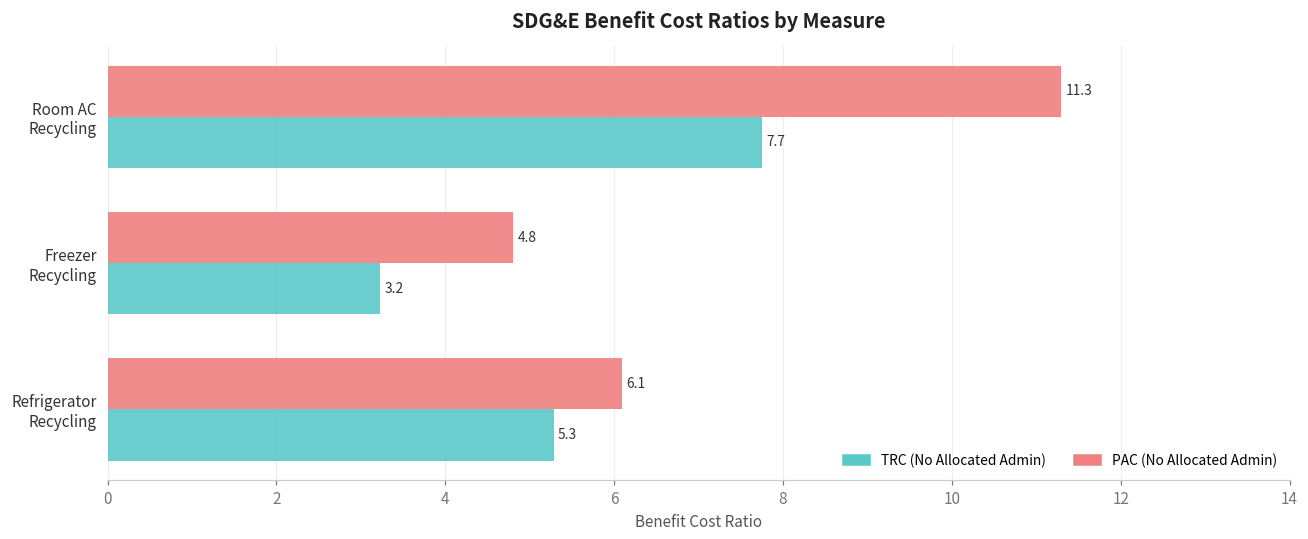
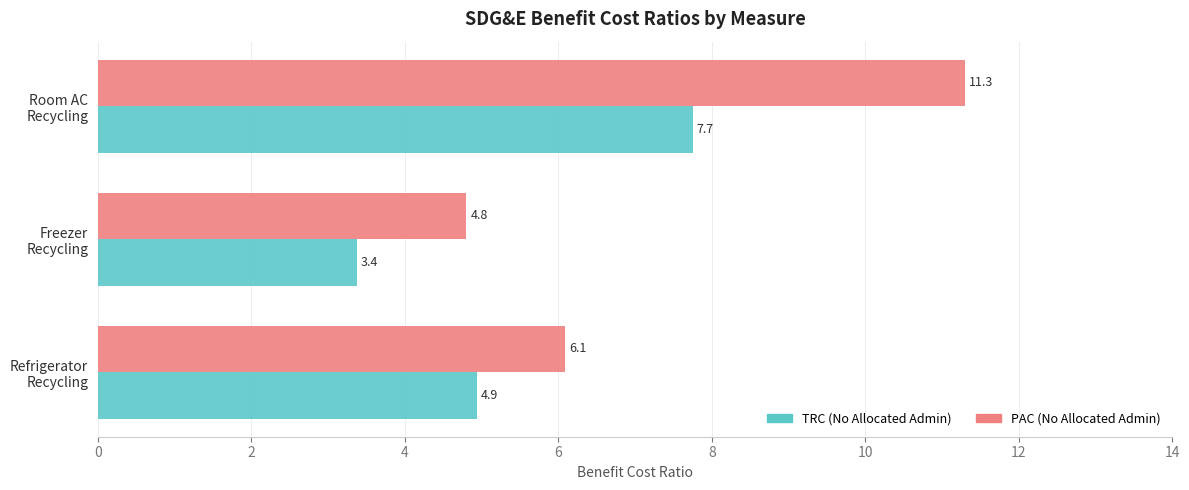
  {
    "TRC (No Allocated Admin)": {
      "Room AC Recycling": 7.7,
-     "Freezer Recycling": 3.2,
-     "Refrigerator Recycling": 5.3
+     "Freezer Recycling": 3.4,
+     "Refrigerator Recycling": 4.9
    },
    "PAC (No Allocated Admin)": {
      "Room AC Recycling": 11.3,
      "Freezer Recycling": 4.8,
      "Refrigerator Recycling": 6.1
    }
  }
